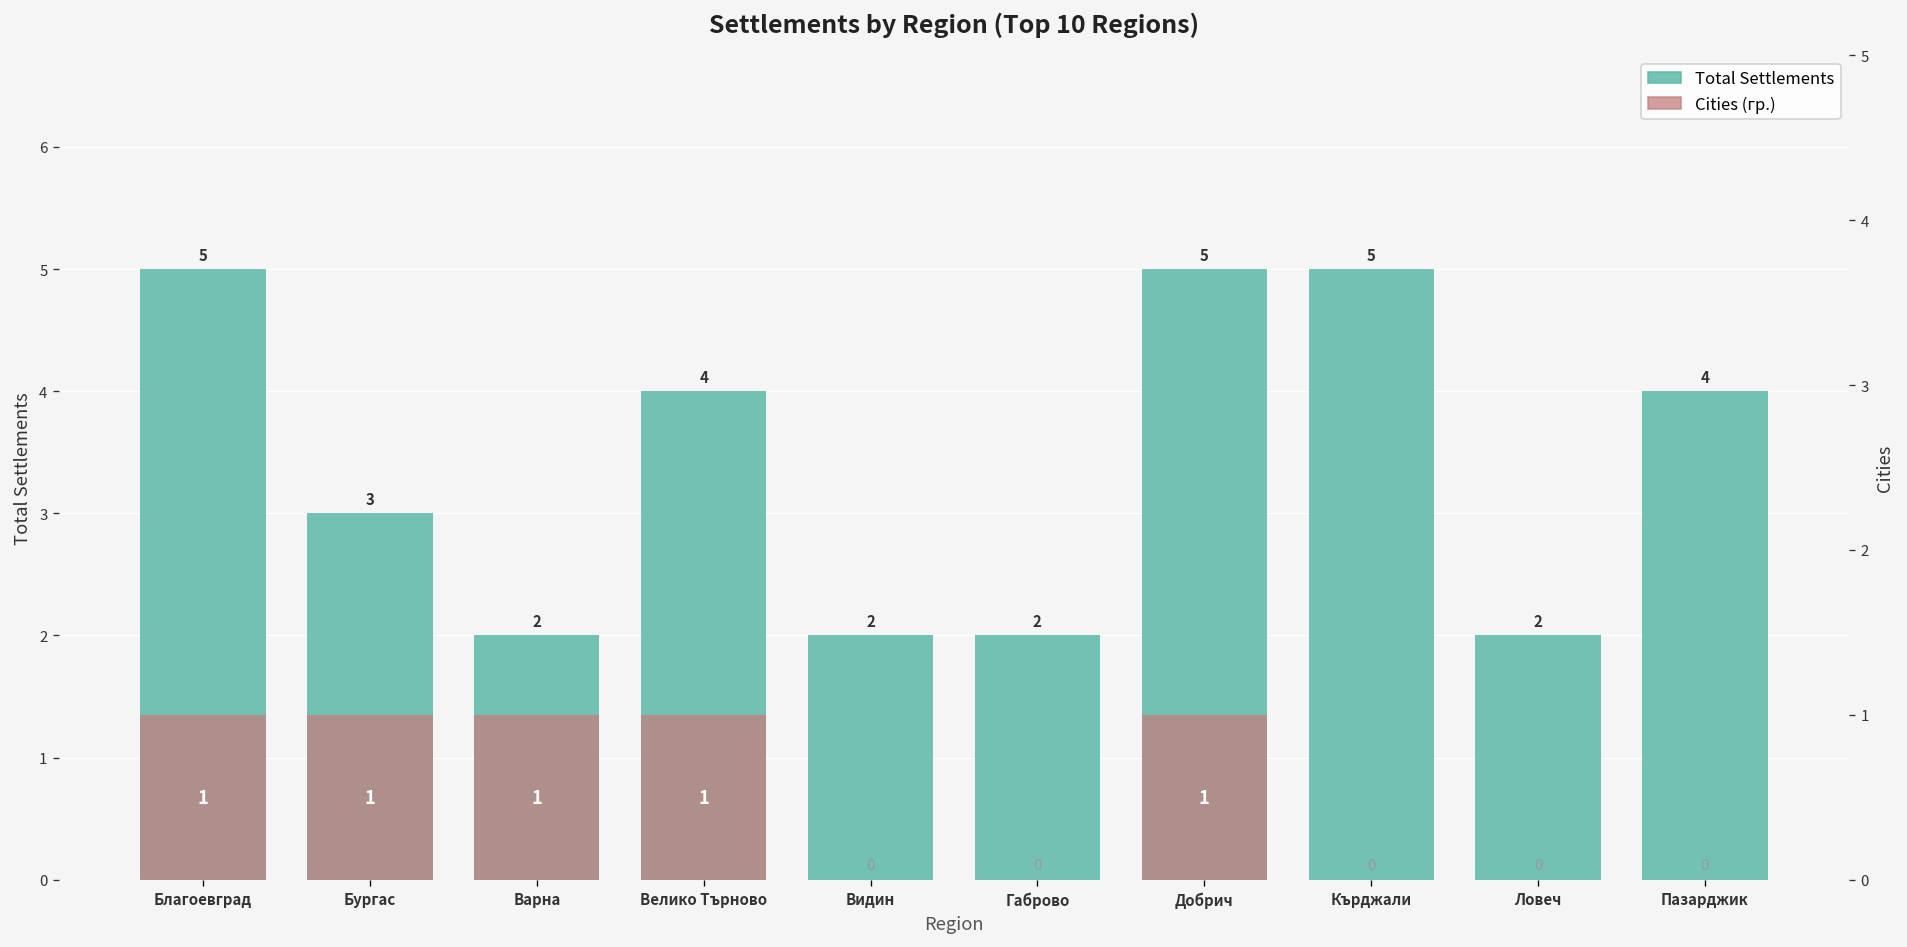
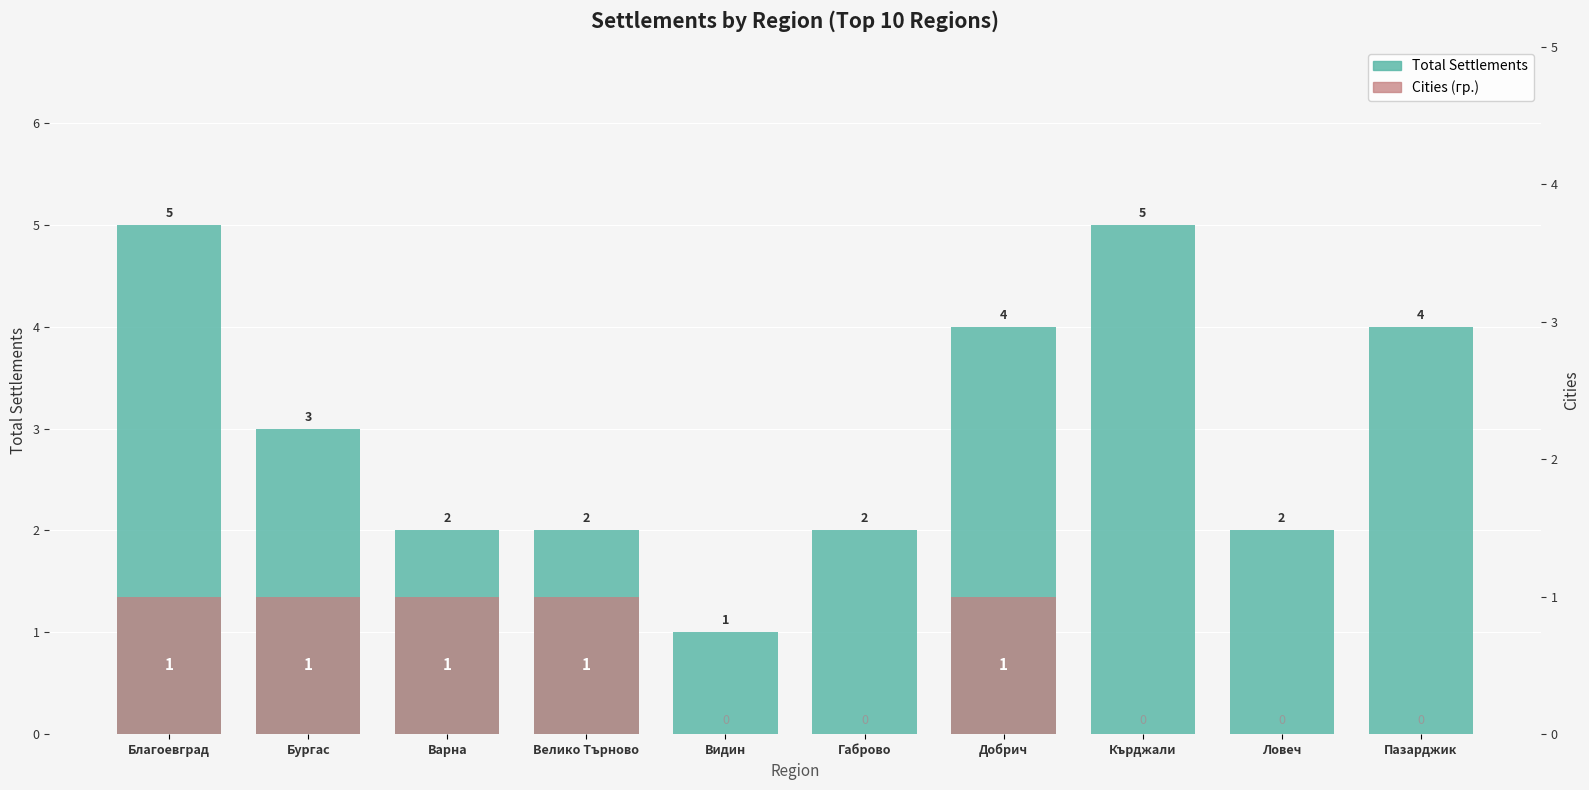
  {
    "Total Settlements": {
      "Благоевград": 5,
      "Бургас": 3,
      "Варна": 2,
-     "Велико Търново": 4,
-     "Видин": 2,
+     "Велико Търново": 2,
+     "Видин": 1,
      "Габрово": 2,
-     "Добрич": 5,
+     "Добрич": 4,
      "Кърджали": 5,
      "Ловеч": 2,
      "Пазарджик": 4
    },
    "Cities (гр.)": {
      "Благоевград": 1,
      "Бургас": 1,
      "Варна": 1,
      "Велико Търново": 1,
      "Добрич": 1
    }
  }
